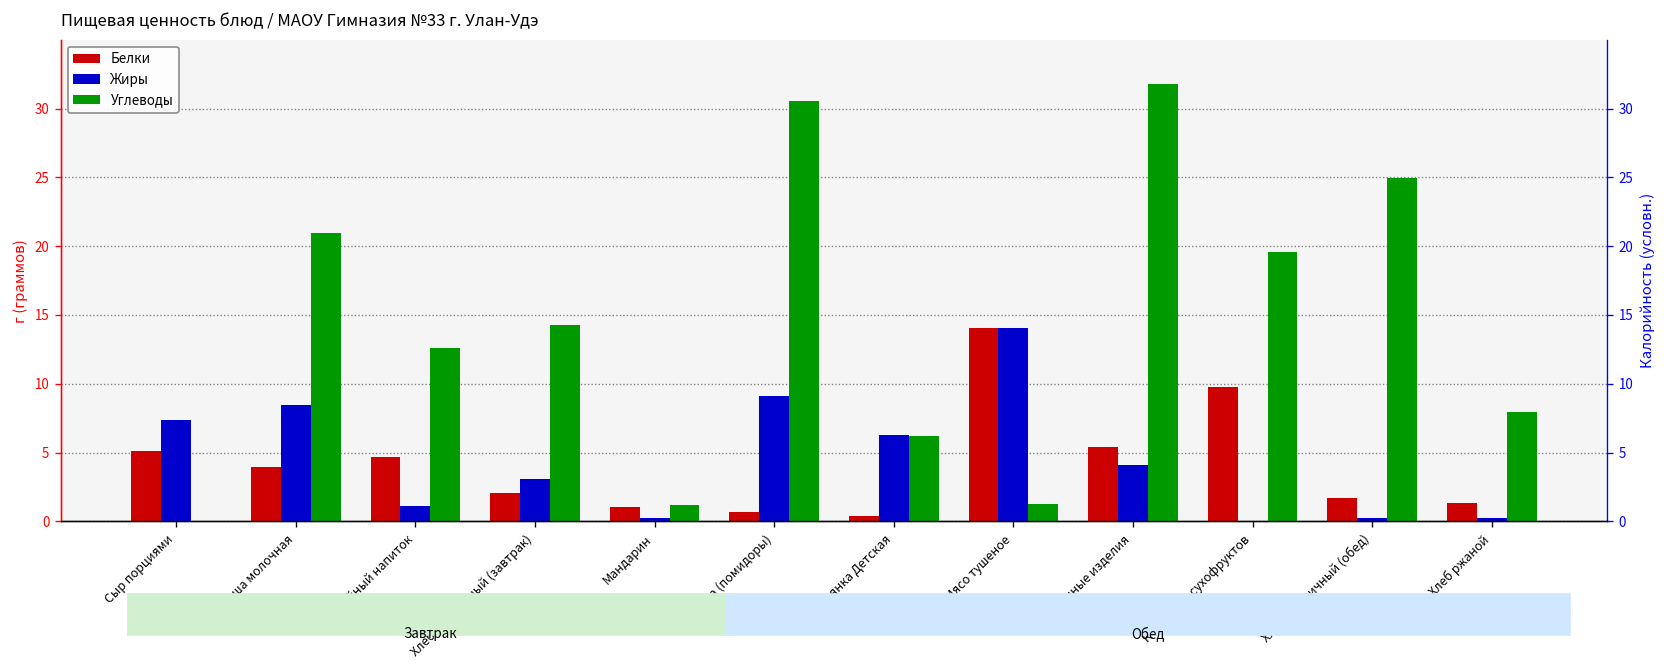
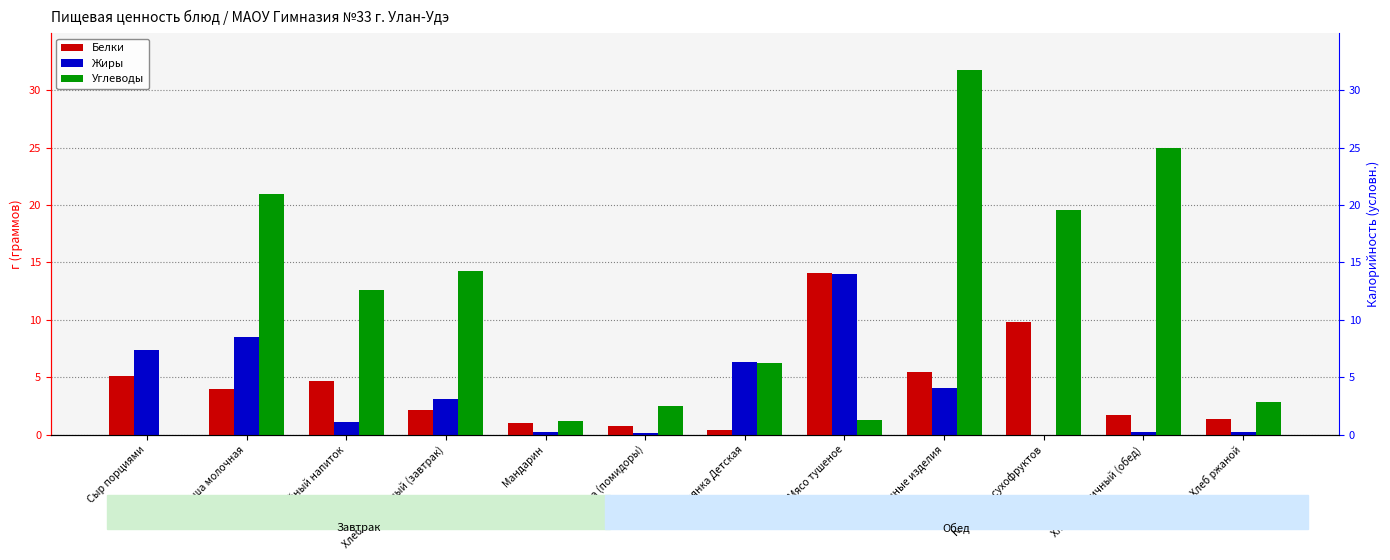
  {
    "Белки": {
      "Сыр порциями": 5.1,
      "Каша молочная": 4.0,
      "Кофейный напиток": 4.7,
      "Хлеб пшеничный (завтрак)": 2.1,
      "Мандарин": 1.0,
      "Закуска (помидоры)": 0.7,
      "Солянка Детская": 0.4,
      "Мясо тушеное": 14.1,
      "Макаронные изделия": 5.4,
      "Компот из сухофруктов": 9.8,
      "Хлеб пшеничный (обед)": 1.7,
      "Хлеб ржаной": 1.3
    },
    "Жиры": {
      "Сыр порциями": 7.4,
      "Каша молочная": 8.5,
      "Кофейный напиток": 1.1,
      "Хлеб пшеничный (завтрак)": 3.1,
      "Мандарин": 0.3,
-     "Закуска (помидоры)": 9.1,
+     "Закуска (помидоры)": 0.1,
      "Солянка Детская": 6.3,
      "Мясо тушеное": 14.0,
      "Макаронные изделия": 4.1,
      "Компот из сухофруктов": 0.0,
      "Хлеб пшеничный (обед)": 0.2,
      "Хлеб ржаной": 0.2
    },
    "Углеводы": {
      "Сыр порциями": 0.0,
      "Каша молочная": 21.0,
      "Кофейный напиток": 12.6,
      "Хлеб пшеничный (завтрак)": 14.3,
      "Мандарин": 1.2,
-     "Закуска (помидоры)": 30.6,
+     "Закуска (помидоры)": 2.5,
      "Солянка Детская": 6.2,
      "Мясо тушеное": 1.3,
      "Макаронные изделия": 31.8,
      "Компот из сухофруктов": 19.6,
      "Хлеб пшеничный (обед)": 25.0,
-     "Хлеб ржаной": 7.9
+     "Хлеб ржаной": 2.9
    }
  }
